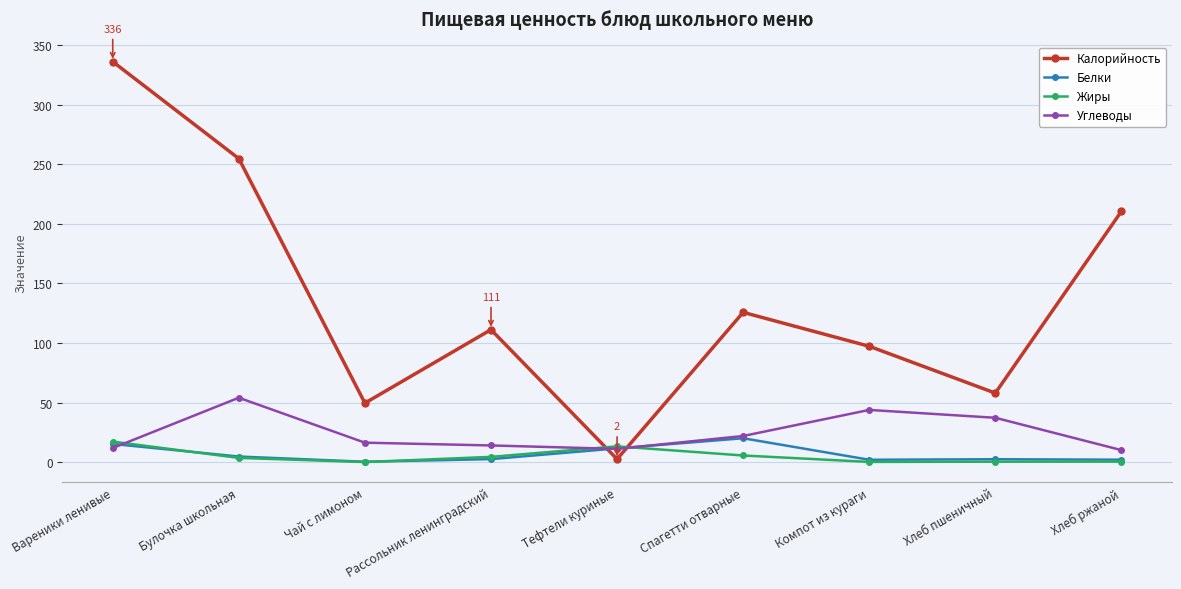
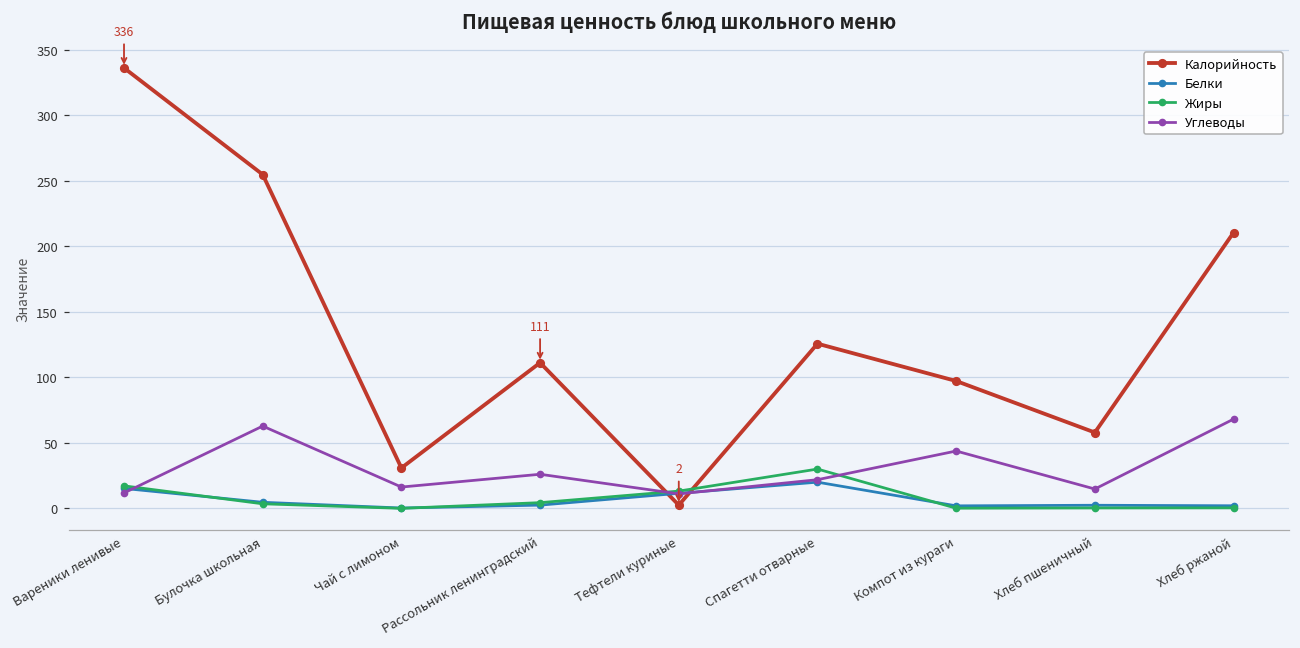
  {
    "Калорийность": {
      "Булочка школьная": 255,
-     "Чай с лимоном": 50,
+     "Чай с лимоном": 31,
      "Спагетти отварные": 126,
      "Компот из кураги": 97,
      "Хлеб пшеничный": 58,
      "Хлеб ржаной": 211
    },
    "Жиры": {
-     "Спагетти отварные": 6
+     "Спагетти отварные": 30
    },
    "Углеводы": {
      "Вареники ленивые": 12,
-     "Булочка школьная": 54,
+     "Булочка школьная": 63,
      "Чай с лимоном": 16,
-     "Рассольник ленинградский": 14,
+     "Рассольник ленинградский": 26,
      "Компот из кураги": 44,
-     "Хлеб пшеничный": 37,
-     "Хлеб ржаной": 10
+     "Хлеб пшеничный": 15,
+     "Хлеб ржаной": 68
    }
  }
